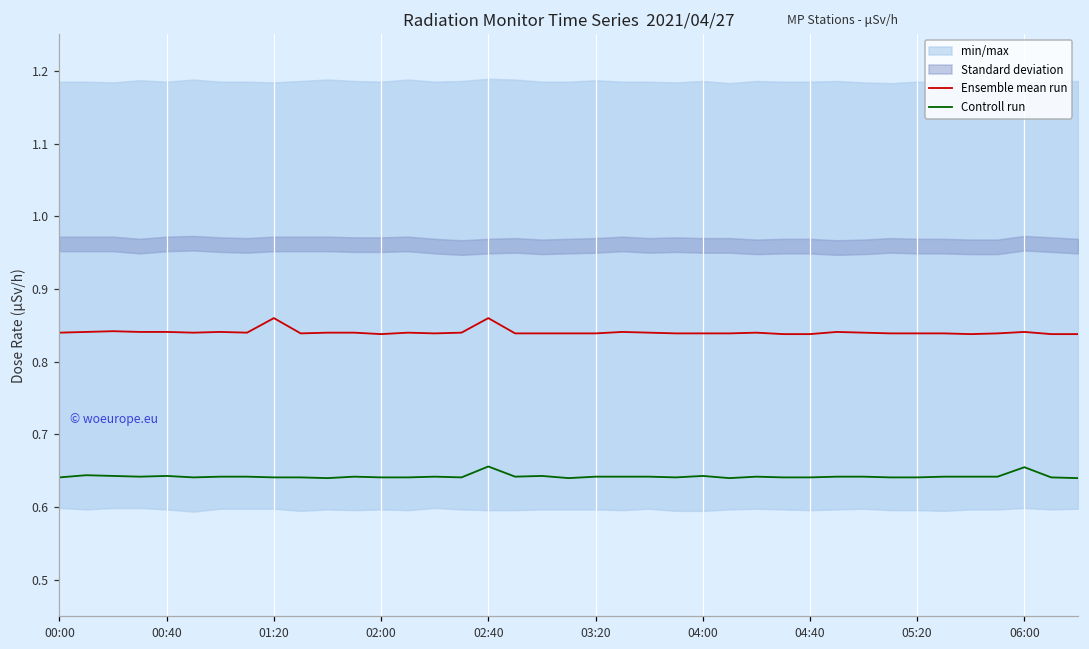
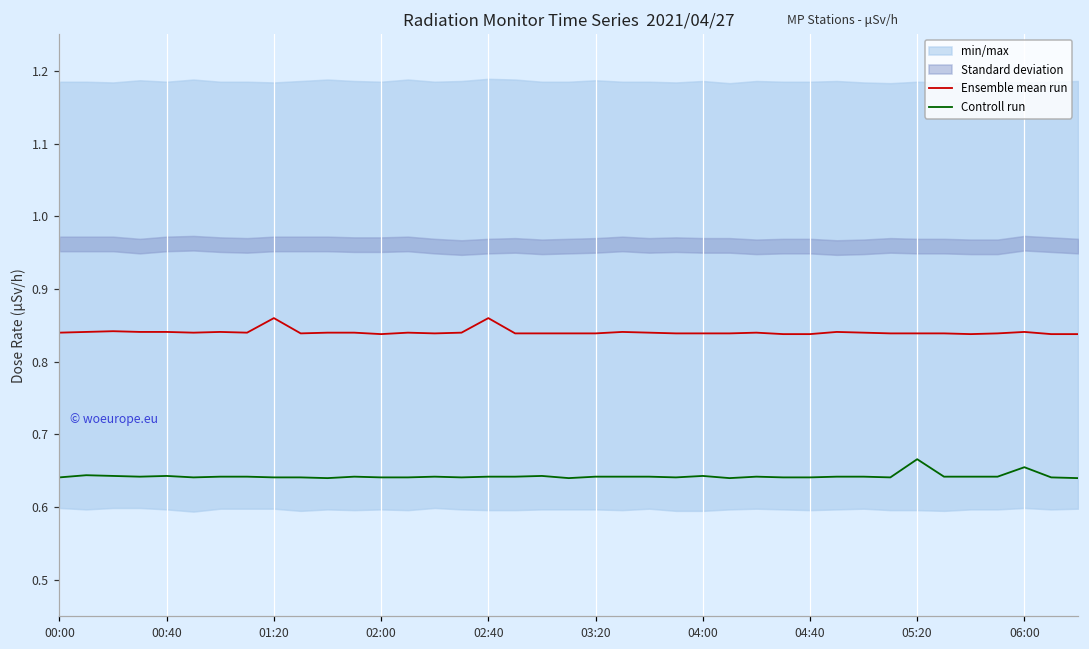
  {
    "Ensemble mean run": {
      "00:00": 0.84,
      "00:40": 0.84,
      "01:20": 0.86,
      "02:00": 0.84,
      "02:40": 0.86,
      "03:20": 0.84,
      "04:00": 0.84,
      "04:40": 0.84,
      "05:20": 0.84,
      "06:00": 0.84
    },
    "Controll run": {
      "00:00": 0.64,
      "00:40": 0.64,
      "01:20": 0.64,
      "02:00": 0.64,
-     "02:40": 0.66,
+     "02:40": 0.64,
      "03:20": 0.64,
      "04:00": 0.64,
      "04:40": 0.64,
-     "05:20": 0.64,
+     "05:20": 0.67,
      "06:00": 0.66
    }
  }
